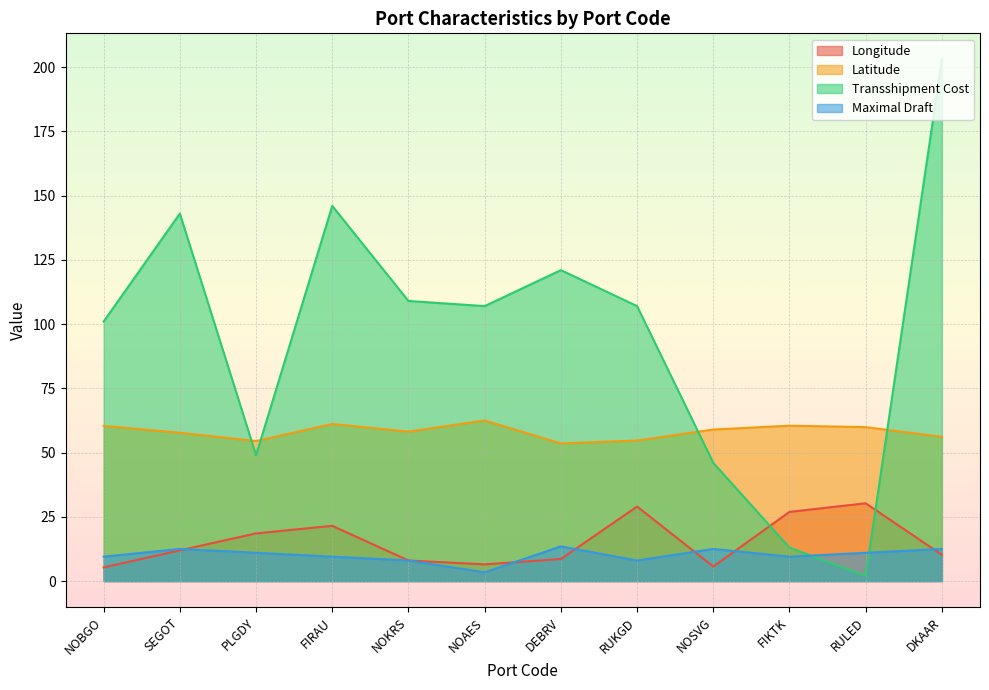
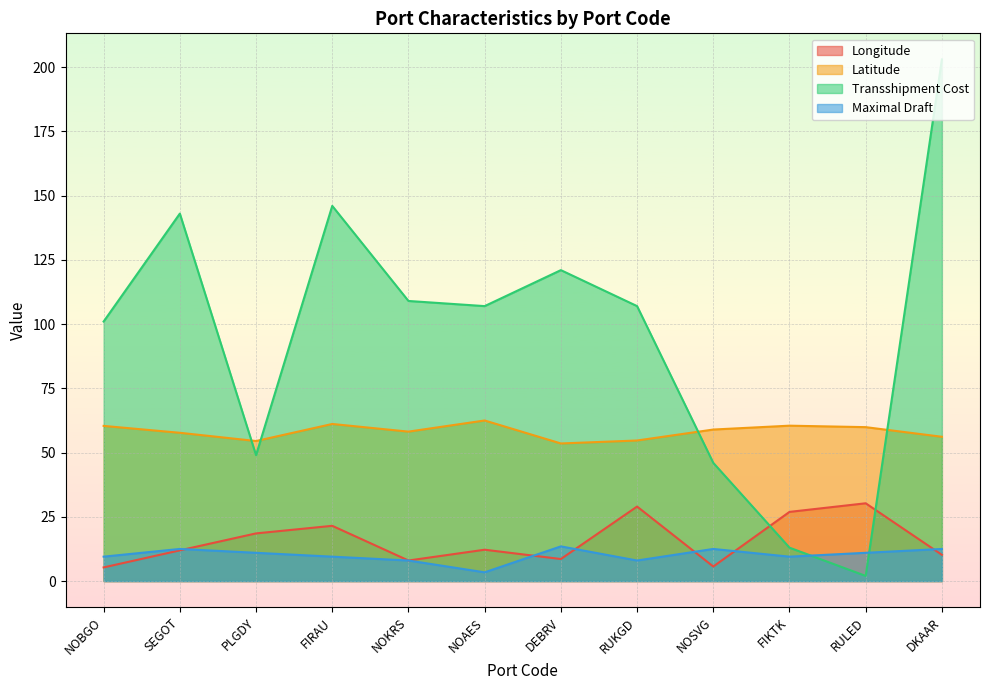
  {
    "Longitude": {
      "NOBGO": 5,
      "PLGDY": 19,
      "FIRAU": 22,
-     "NOAES": 7,
+     "NOAES": 12,
      "DEBRV": 9,
      "RUKGD": 29,
      "NOSVG": 6,
      "FIKTK": 27,
      "RULED": 30,
      "DKAAR": 10
    },
    "Latitude": {
      "NOBGO": 60,
      "SEGOT": 58,
      "PLGDY": 55,
      "FIRAU": 61,
      "NOKRS": 58,
      "NOAES": 62,
      "DEBRV": 54,
      "RUKGD": 55,
      "NOSVG": 59,
      "FIKTK": 60,
      "RULED": 60,
      "DKAAR": 56
    },
    "Transshipment Cost": {
      "NOBGO": 101,
      "SEGOT": 143,
      "PLGDY": 49,
      "FIRAU": 146,
      "NOKRS": 109,
      "NOAES": 107,
      "DEBRV": 121,
      "RUKGD": 107,
      "NOSVG": 46,
      "FIKTK": 13,
      "RULED": 2
    },
    "Maximal Draft": {
      "NOBGO": 10,
      "PLGDY": 11,
      "FIRAU": 10,
      "NOAES": 3,
      "DEBRV": 14,
      "RUKGD": 8,
      "NOSVG": 13,
      "FIKTK": 10,
      "RULED": 11,
      "DKAAR": 13
    }
  }
